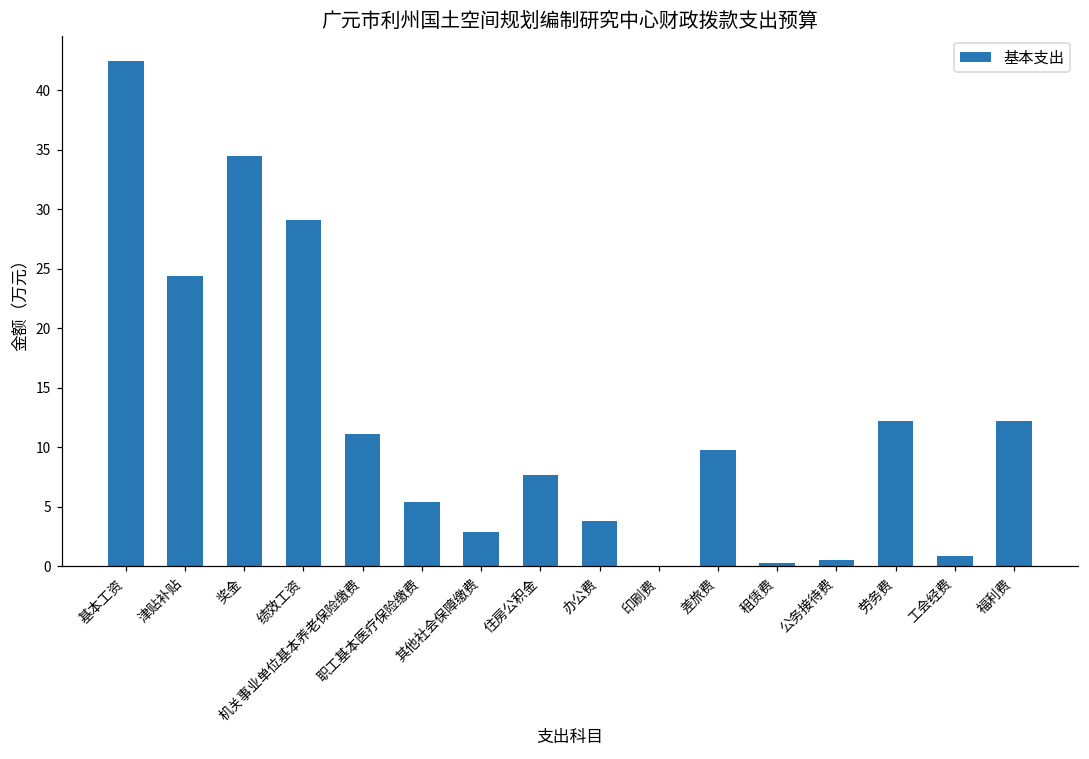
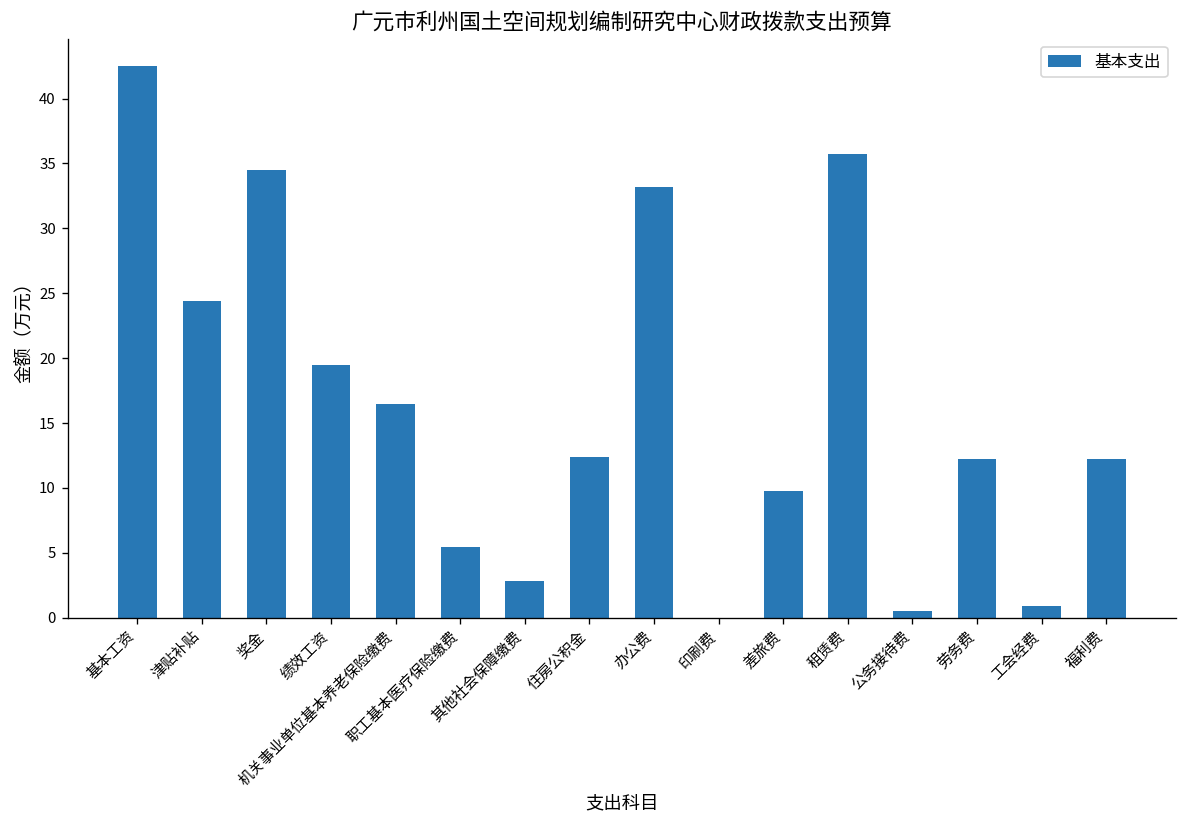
  {
    "基本工资": 42.5,
    "津贴补贴": 24.4,
    "奖金": 34.5,
-   "绩效工资": 29.1,
-   "机关事业单位基本养老保险缴费": 11.1,
+   "绩效工资": 19.5,
+   "机关事业单位基本养老保险缴费": 16.5,
    "职工基本医疗保险缴费": 5.4,
    "其他社会保障缴费": 2.9,
-   "住房公积金": 7.7,
-   "办公费": 3.8,
+   "住房公积金": 12.4,
+   "办公费": 33.2,
    "印刷费": 0.0,
    "差旅费": 9.8,
-   "租赁费": 0.3,
+   "租赁费": 35.7,
    "公务接待费": 0.5,
    "劳务费": 12.2,
    "工会经费": 0.9,
    "福利费": 12.2
  }
